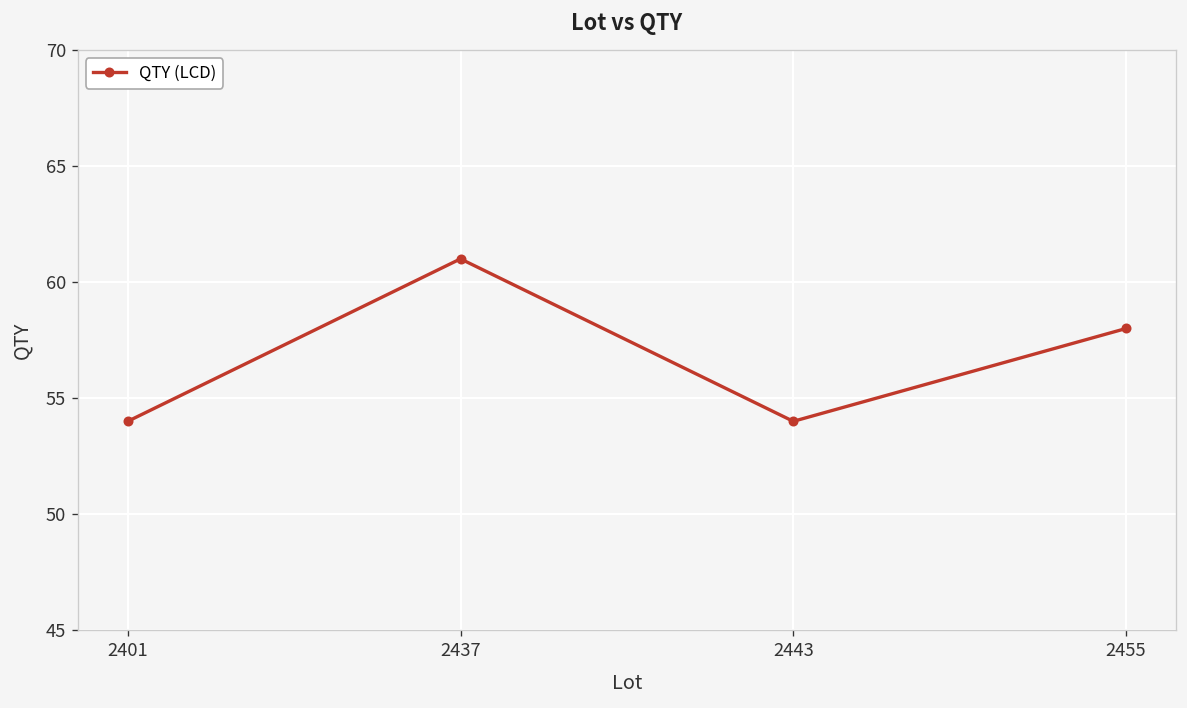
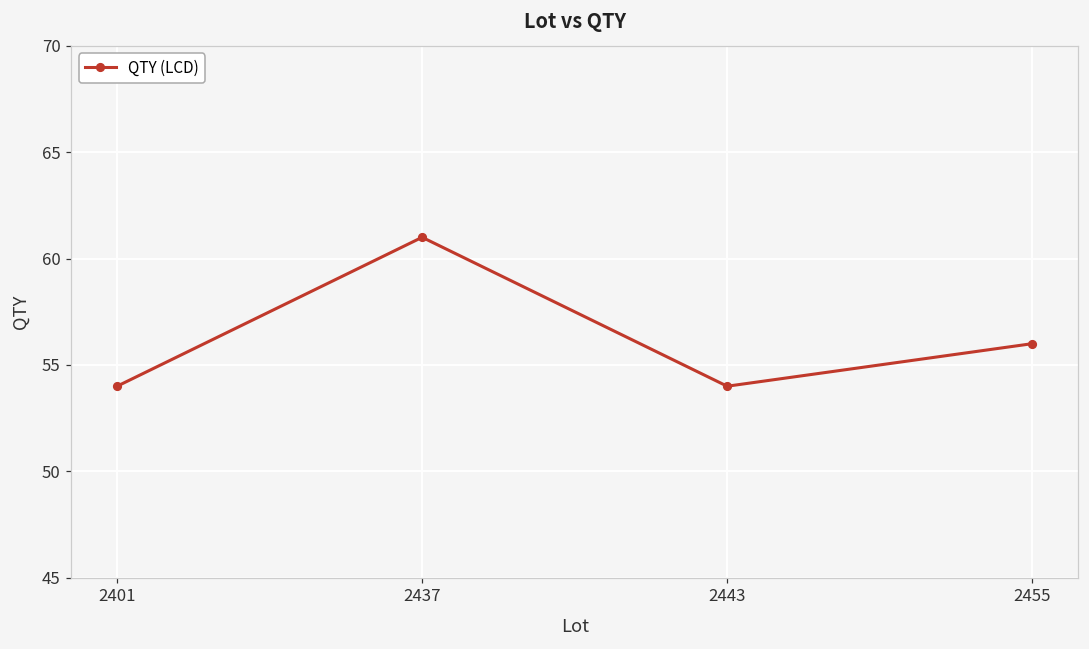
  {
    "2401": 54,
    "2437": 61,
    "2443": 54,
-   "2455": 58
+   "2455": 56
  }
